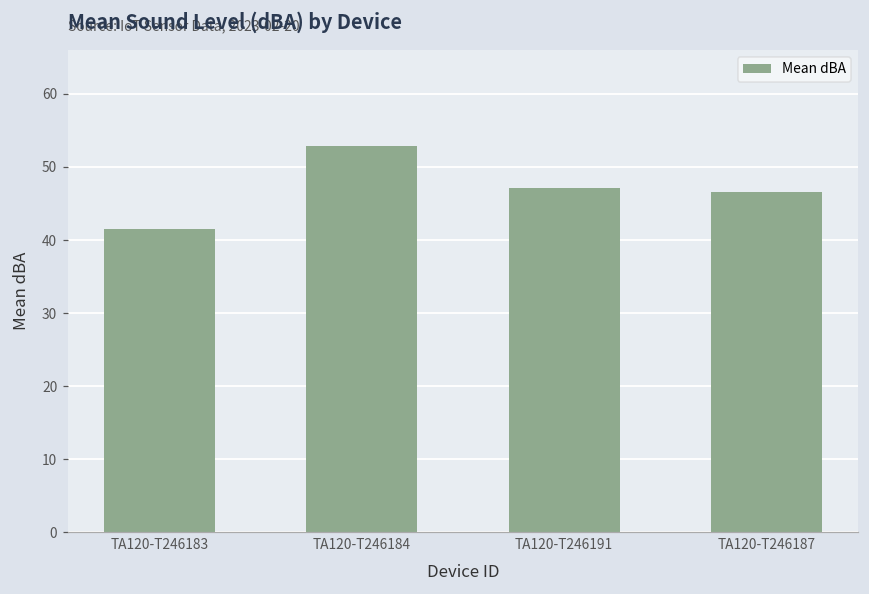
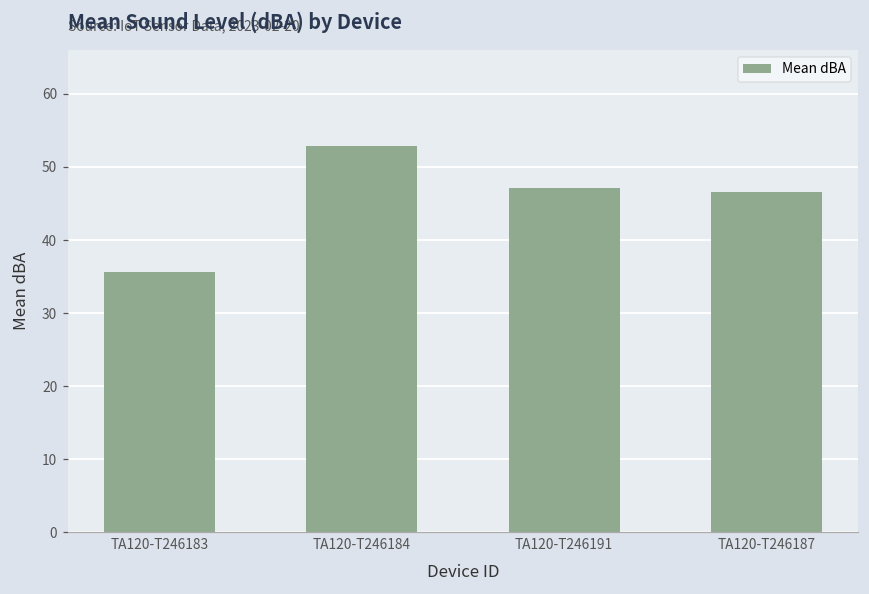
  {
-   "TA120-T246183": 41,
+   "TA120-T246183": 36,
    "TA120-T246184": 53,
    "TA120-T246191": 47,
    "TA120-T246187": 47
  }
